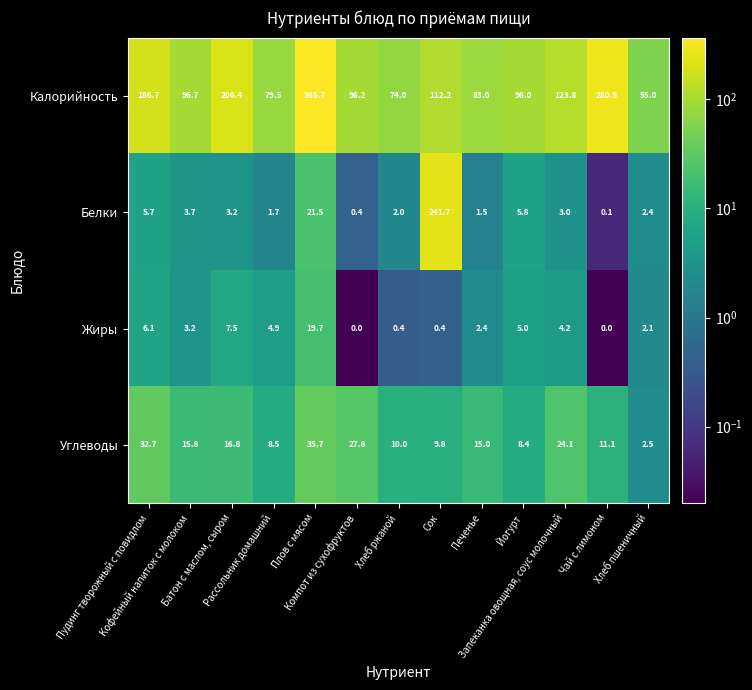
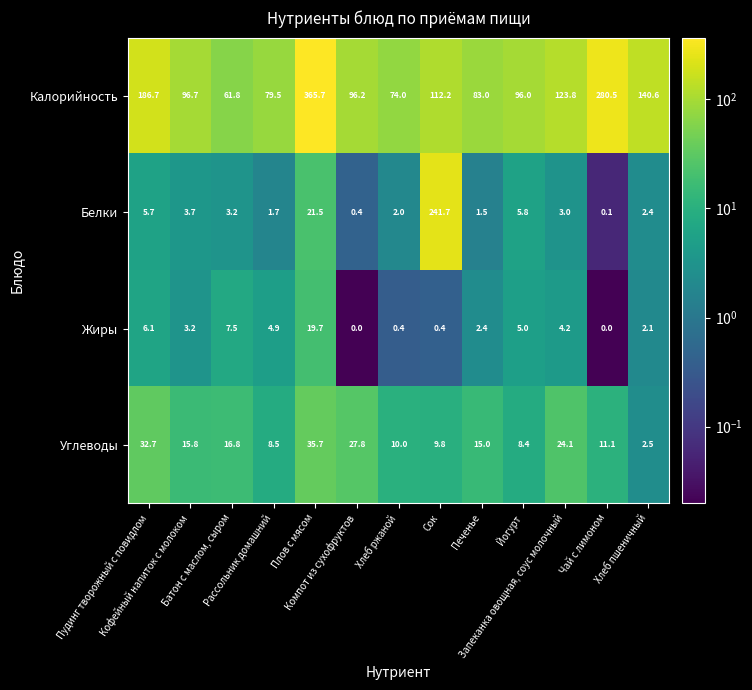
  {
    "Калорийность": {
      "Пудинг творожный с повидлом": 186.7,
      "Кофейный напиток с молоком": 96.7,
-     "Батон с маслом, сыром": 206.4,
+     "Батон с маслом, сыром": 61.8,
      "Рассольник домашний": 79.5,
      "Плов с мясом": 365.7,
      "Компот из сухофруктов": 96.2,
      "Хлеб ржаной": 74.0,
      "Сок": 112.2,
      "Печенье": 83.0,
      "Йогурт": 96.0,
      "Запеканка овощная, соус молочный": 123.8,
      "Чай с лимоном": 280.5,
-     "Хлеб пшеничный": 55.0
+     "Хлеб пшеничный": 140.6
    },
    "Белки": {
      "Пудинг творожный с повидлом": 5.7,
      "Кофейный напиток с молоком": 3.7,
      "Батон с маслом, сыром": 3.2,
      "Рассольник домашний": 1.7,
      "Плов с мясом": 21.5,
      "Компот из сухофруктов": 0.4,
      "Хлеб ржаной": 2.0,
      "Сок": 241.7,
      "Печенье": 1.5,
      "Йогурт": 5.8,
      "Запеканка овощная, соус молочный": 3.0,
      "Чай с лимоном": 0.1,
      "Хлеб пшеничный": 2.4
    },
    "Жиры": {
      "Пудинг творожный с повидлом": 6.1,
      "Кофейный напиток с молоком": 3.2,
      "Батон с маслом, сыром": 7.5,
      "Рассольник домашний": 4.9,
      "Плов с мясом": 19.7,
      "Компот из сухофруктов": 0.0,
      "Хлеб ржаной": 0.4,
      "Сок": 0.4,
      "Печенье": 2.4,
      "Йогурт": 5.0,
      "Запеканка овощная, соус молочный": 4.2,
      "Чай с лимоном": 0.0,
      "Хлеб пшеничный": 2.1
    },
    "Углеводы": {
      "Пудинг творожный с повидлом": 32.7,
      "Кофейный напиток с молоком": 15.8,
      "Батон с маслом, сыром": 16.8,
      "Рассольник домашний": 8.5,
      "Плов с мясом": 35.7,
      "Компот из сухофруктов": 27.8,
      "Хлеб ржаной": 10.0,
      "Сок": 9.8,
      "Печенье": 15.0,
      "Йогурт": 8.4,
      "Запеканка овощная, соус молочный": 24.1,
      "Чай с лимоном": 11.1,
      "Хлеб пшеничный": 2.5
    }
  }
